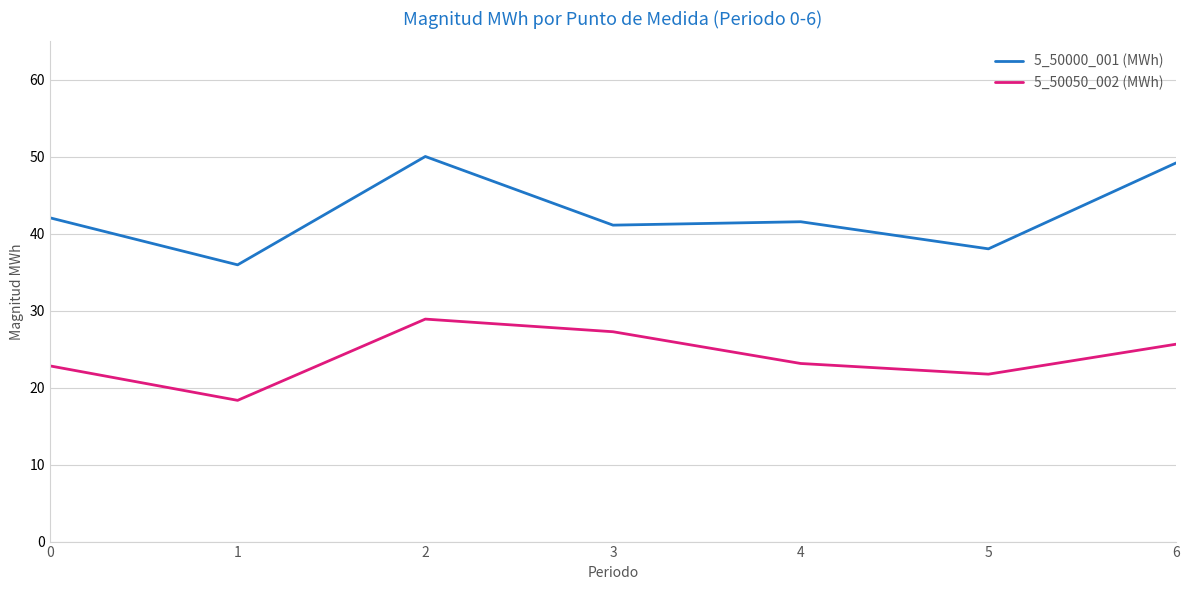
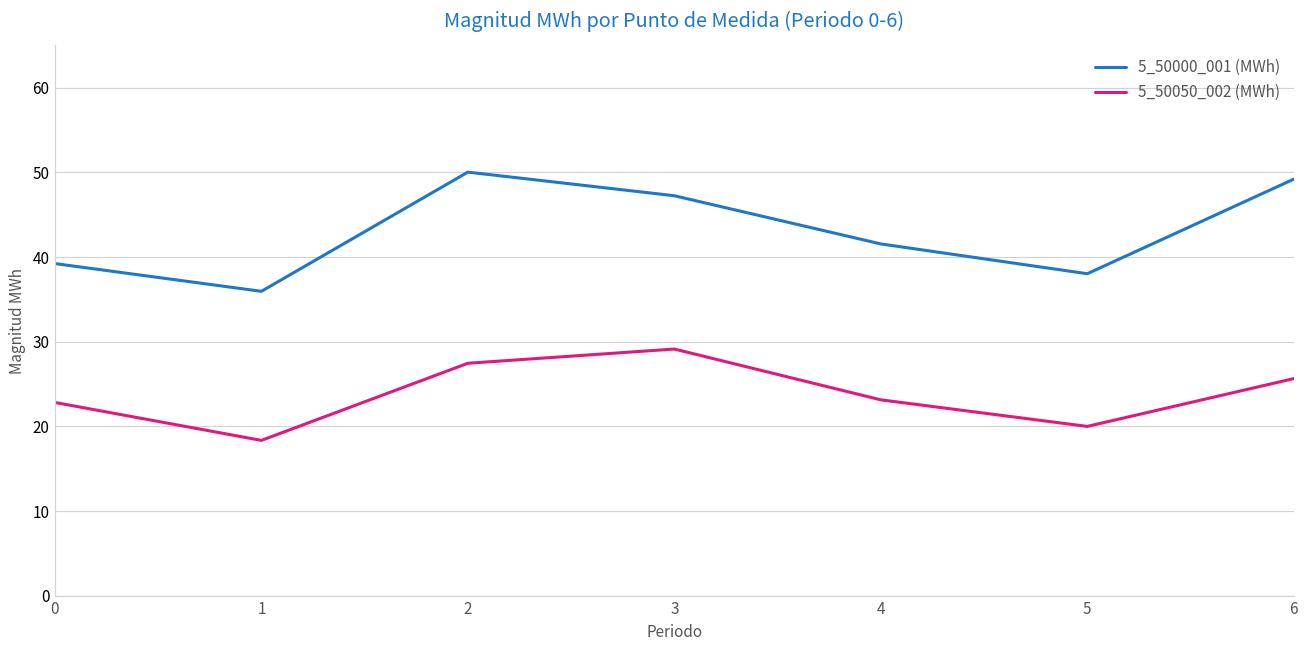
  {
    "5_50000_001 (MWh)": {
-     "0": 42,
+     "0": 39,
      "1": 36,
      "2": 50,
-     "3": 41,
+     "3": 47,
      "4": 42,
      "5": 38,
      "6": 49
    },
    "5_50050_002 (MWh)": {
      "0": 23,
      "1": 18,
-     "2": 29,
-     "3": 27,
+     "2": 27,
+     "3": 29,
      "4": 23,
-     "5": 22,
+     "5": 20,
      "6": 26
    }
  }
